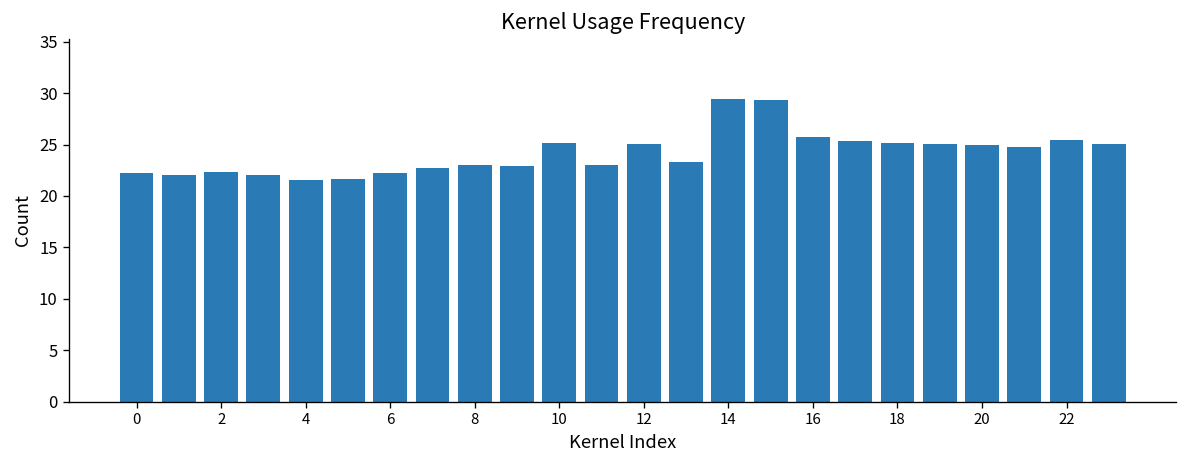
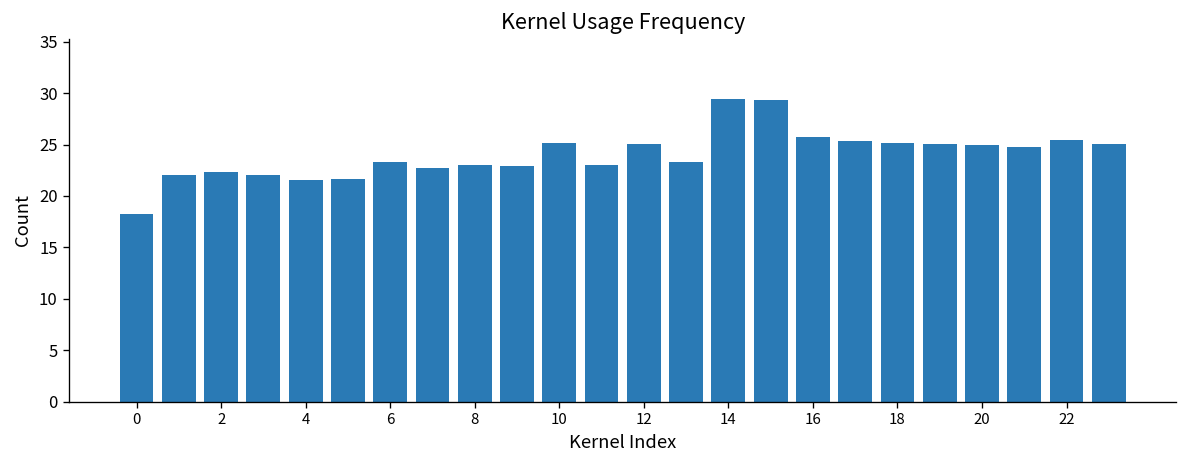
  {
-   "0": 22,
+   "0": 18,
    "2": 22,
    "4": 22,
-   "6": 22,
+   "6": 23,
    "8": 23,
    "10": 25,
    "12": 25,
    "14": 29,
    "16": 26,
    "18": 25,
    "20": 25,
    "22": 25
  }
